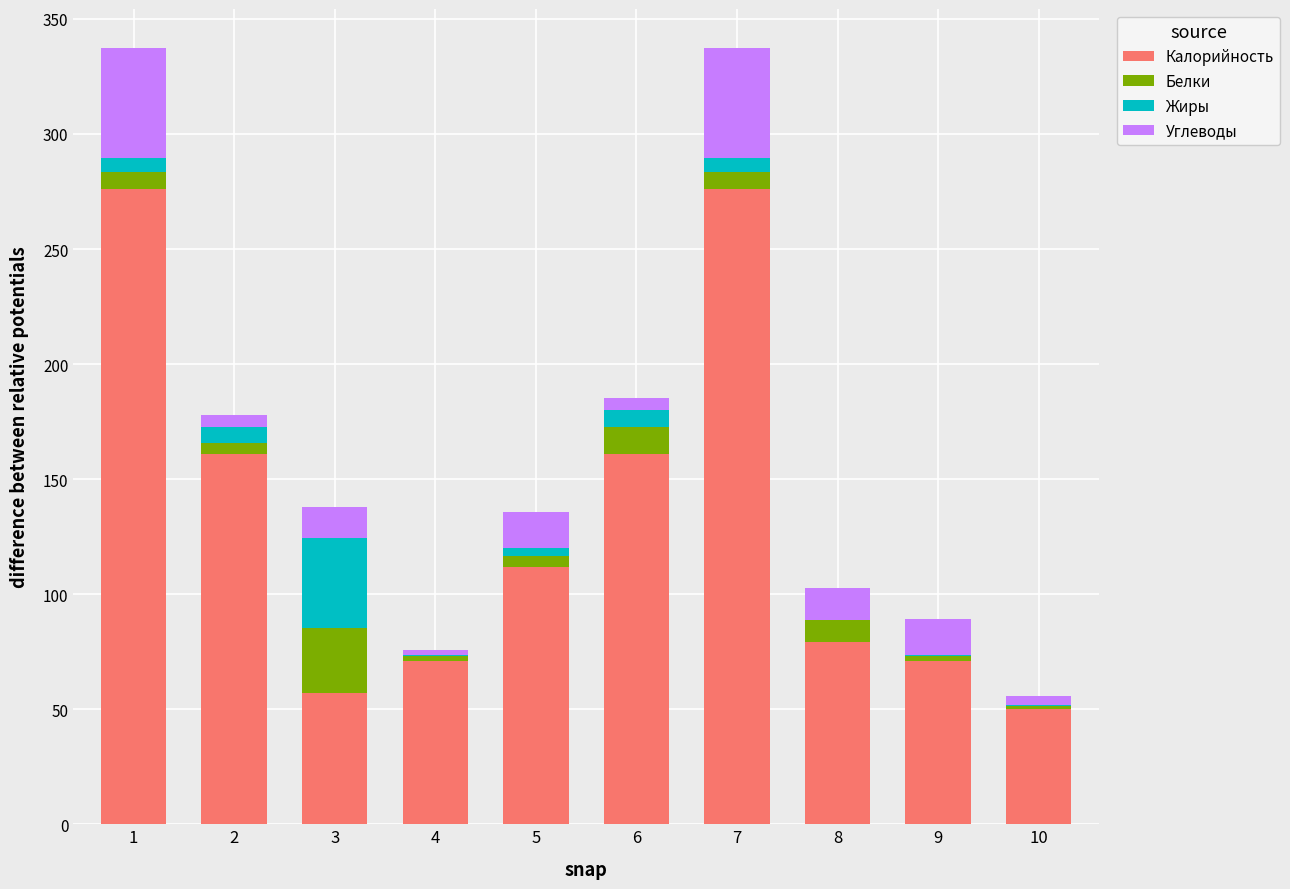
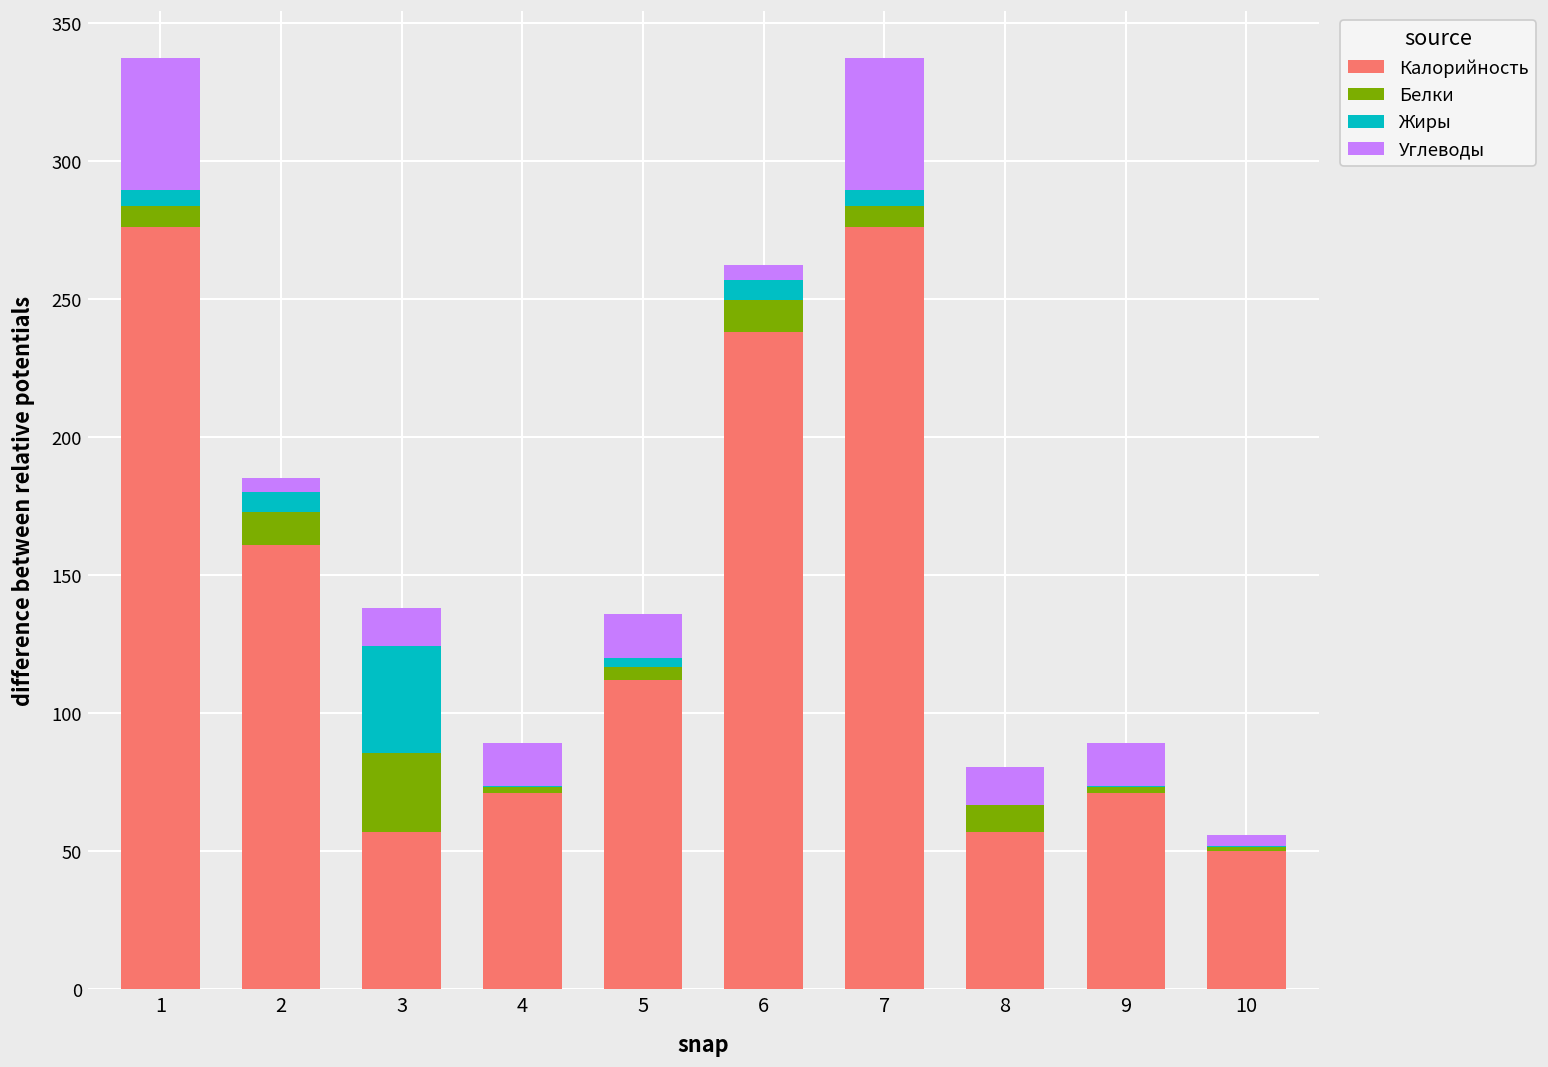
  {
    "Калорийность": {
      "1": 276,
      "2": 161,
      "3": 57,
      "4": 71,
      "5": 112,
-     "6": 161,
+     "6": 238,
      "7": 276,
-     "8": 79,
+     "8": 57,
      "9": 71,
      "10": 50
    },
    "Белки": {
      "1": 8,
-     "2": 5,
+     "2": 12,
      "3": 28,
      "4": 2,
      "5": 5,
      "6": 12,
      "7": 8,
      "8": 10,
      "9": 2,
      "10": 2
    },
    "Жиры": {
      "1": 6,
      "2": 7,
      "3": 39,
      "5": 3,
      "6": 7,
      "7": 6
    },
    "Углеводы": {
      "1": 48,
      "2": 5,
      "3": 14,
-     "4": 2,
+     "4": 16,
      "5": 16,
      "6": 5,
      "7": 48,
      "8": 14,
      "9": 16,
      "10": 4
    }
  }
